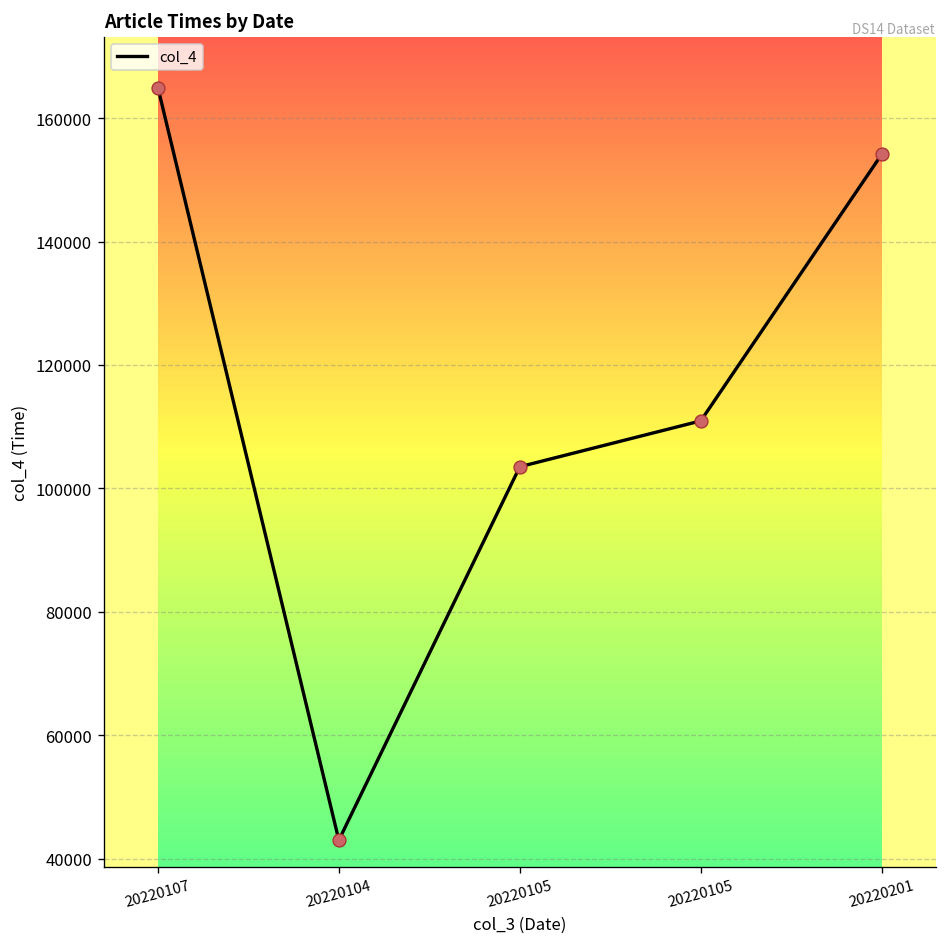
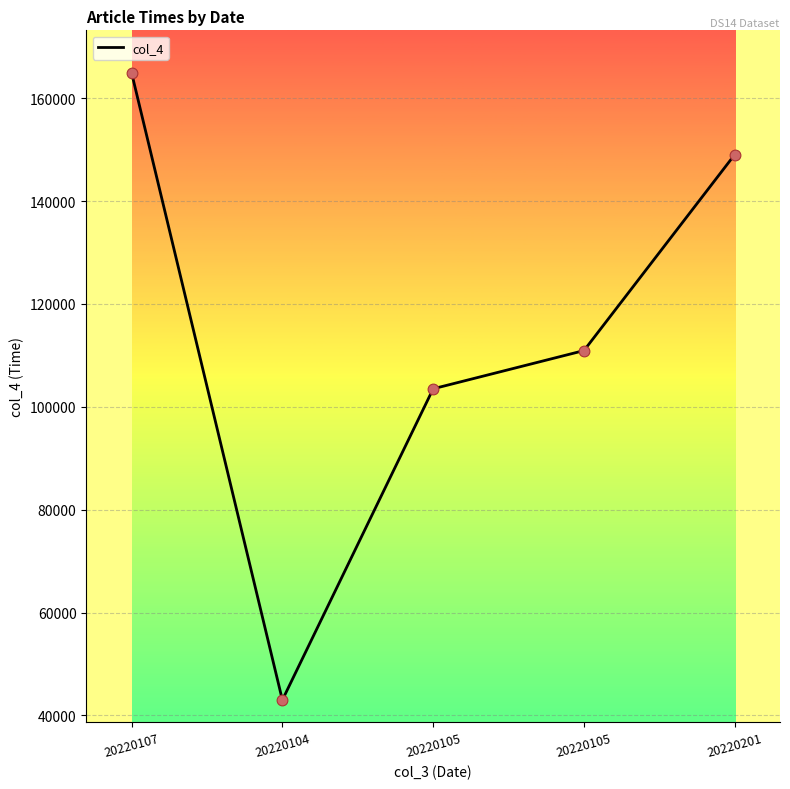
  {
    "20220107": 165000,
    "20220104": 43000,
-   "20220201": 154000
+   "20220201": 149000
  }
